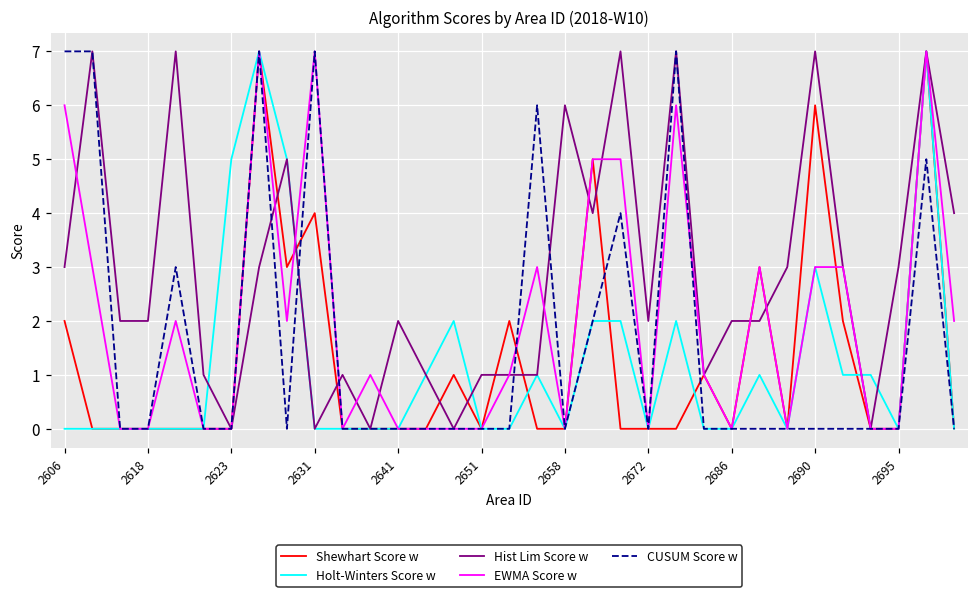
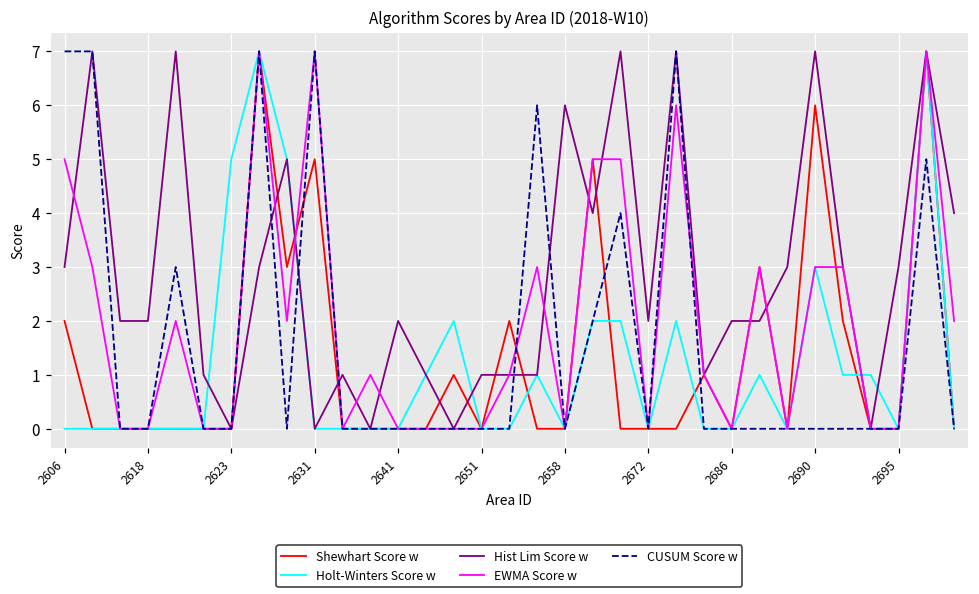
  {
    "Shewhart Score w": {
      "2606": 2,
-     "2631": 4,
+     "2631": 5,
      "2690": 6
    },
    "Holt-Winters Score w": {
      "2606": 0,
      "2623": 5
    },
    "Hist Lim Score w": {
      "2606": 3,
      "2618": 2,
      "2641": 2,
      "2651": 1,
      "2658": 6,
      "2672": 2,
      "2686": 2,
      "2690": 7,
      "2695": 3
    },
    "EWMA Score w": {
-     "2606": 6
+     "2606": 5
    },
    "CUSUM Score w": {
      "2606": 7,
      "2690": 0
    }
  }
